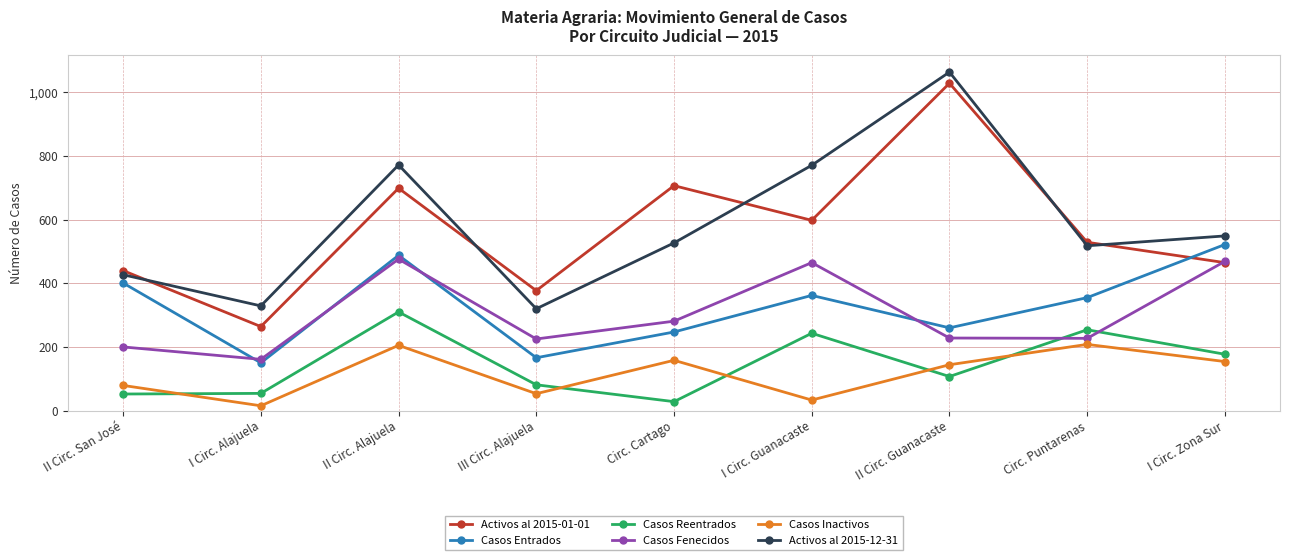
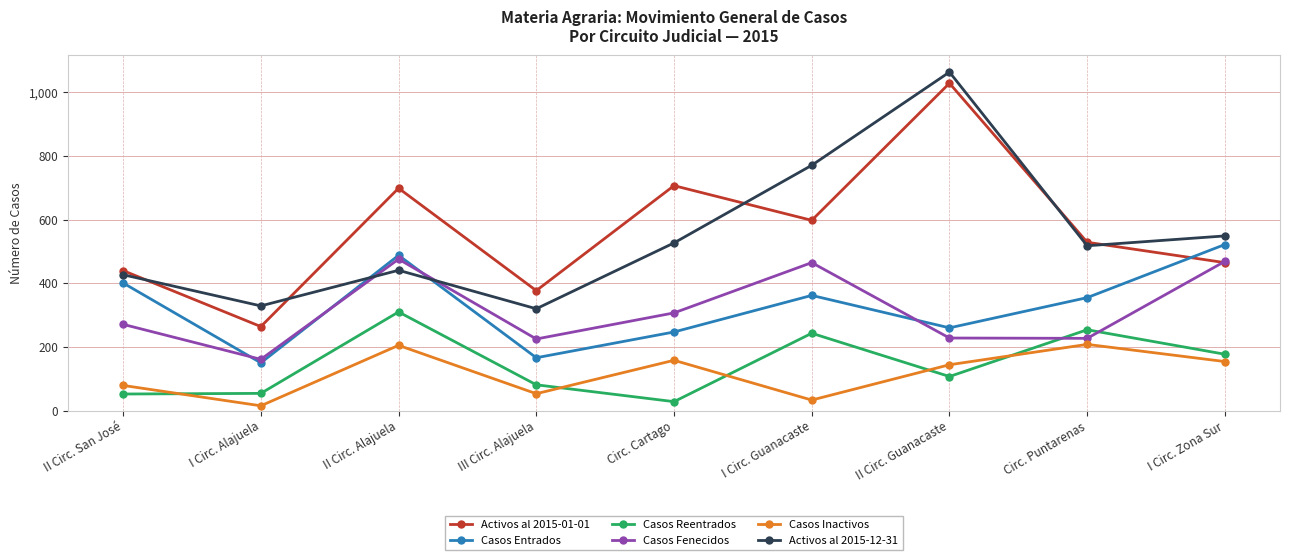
  {
    "Activos al 2015-01-01": {
      "II Circ. San José": "440",
      "I Circ. Alajuela": "260",
      "II Circ. Alajuela": "700",
      "III Circ. Alajuela": "380",
      "Circ. Cartago": "710",
      "I Circ. Guanacaste": "600",
      "II Circ. Guanacaste": "1,030",
      "Circ. Puntarenas": "530"
    },
    "Casos Entrados": {
      "II Circ. San José": "400",
      "I Circ. Alajuela": "150",
      "II Circ. Alajuela": "490",
      "III Circ. Alajuela": "170",
      "Circ. Cartago": "250",
      "I Circ. Guanacaste": "360",
      "II Circ. Guanacaste": "260",
      "Circ. Puntarenas": "360",
      "I Circ. Zona Sur": "520"
    },
    "Casos Reentrados": {
      "II Circ. San José": "50",
      "I Circ. Alajuela": "50",
      "II Circ. Alajuela": "310",
      "III Circ. Alajuela": "80",
      "Circ. Cartago": "30",
      "I Circ. Guanacaste": "240",
      "II Circ. Guanacaste": "110",
      "Circ. Puntarenas": "250",
      "I Circ. Zona Sur": "180"
    },
    "Casos Fenecidos": {
-     "II Circ. San José": "200",
+     "II Circ. San José": "270",
      "I Circ. Alajuela": "160",
      "II Circ. Alajuela": "480",
      "III Circ. Alajuela": "230",
-     "Circ. Cartago": "280",
+     "Circ. Cartago": "310",
      "I Circ. Guanacaste": "470",
      "II Circ. Guanacaste": "230",
      "Circ. Puntarenas": "230"
    },
    "Casos Inactivos": {
      "II Circ. San José": "80",
      "I Circ. Alajuela": "20",
      "II Circ. Alajuela": "210",
      "III Circ. Alajuela": "50",
      "Circ. Cartago": "160",
      "I Circ. Guanacaste": "30",
      "II Circ. Guanacaste": "140",
      "Circ. Puntarenas": "210",
      "I Circ. Zona Sur": "150"
    },
    "Activos al 2015-12-31": {
      "II Circ. San José": "430",
      "I Circ. Alajuela": "330",
-     "II Circ. Alajuela": "770",
+     "II Circ. Alajuela": "440",
      "III Circ. Alajuela": "320",
      "Circ. Cartago": "530",
      "I Circ. Guanacaste": "770",
      "II Circ. Guanacaste": "1,060",
      "Circ. Puntarenas": "520",
      "I Circ. Zona Sur": "550"
    }
  }
